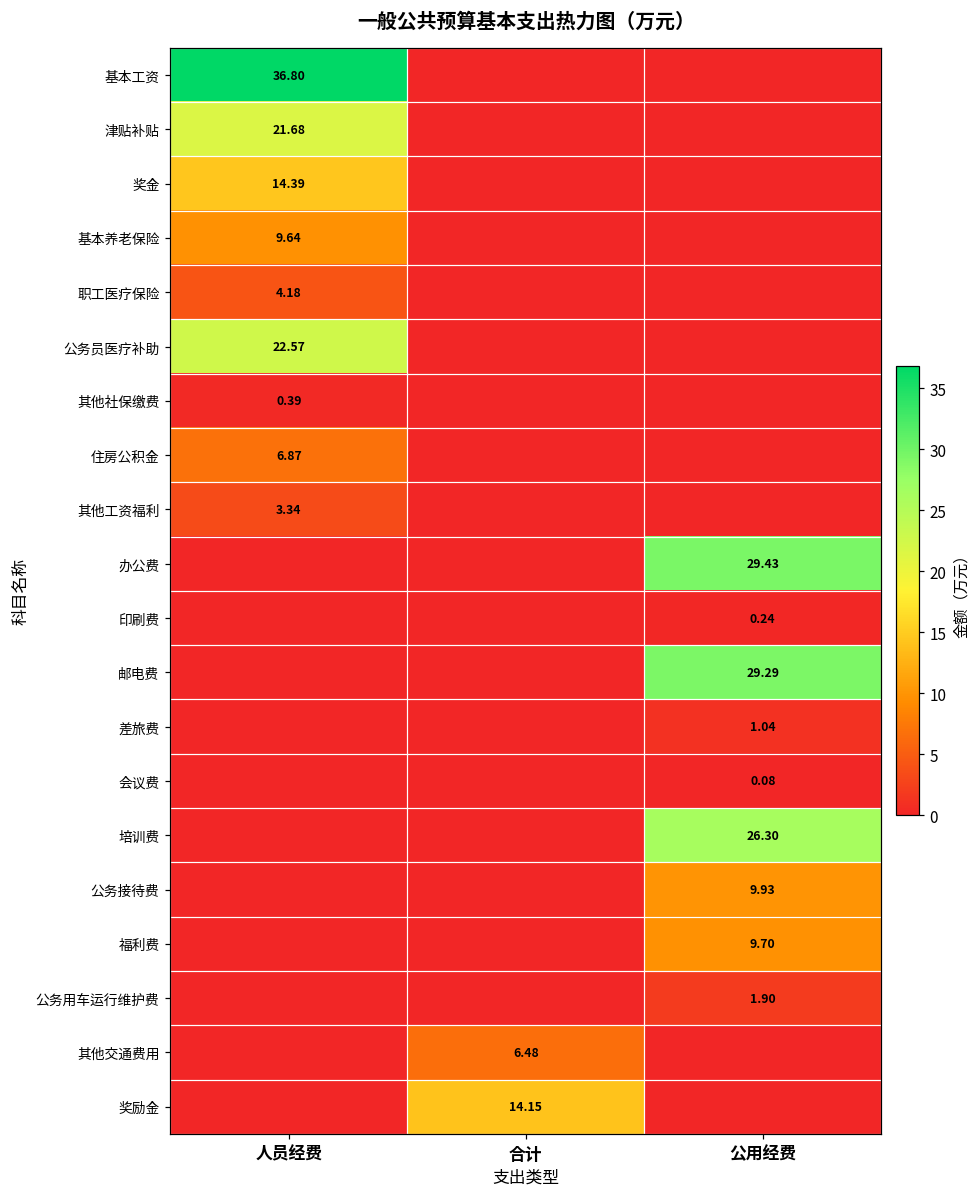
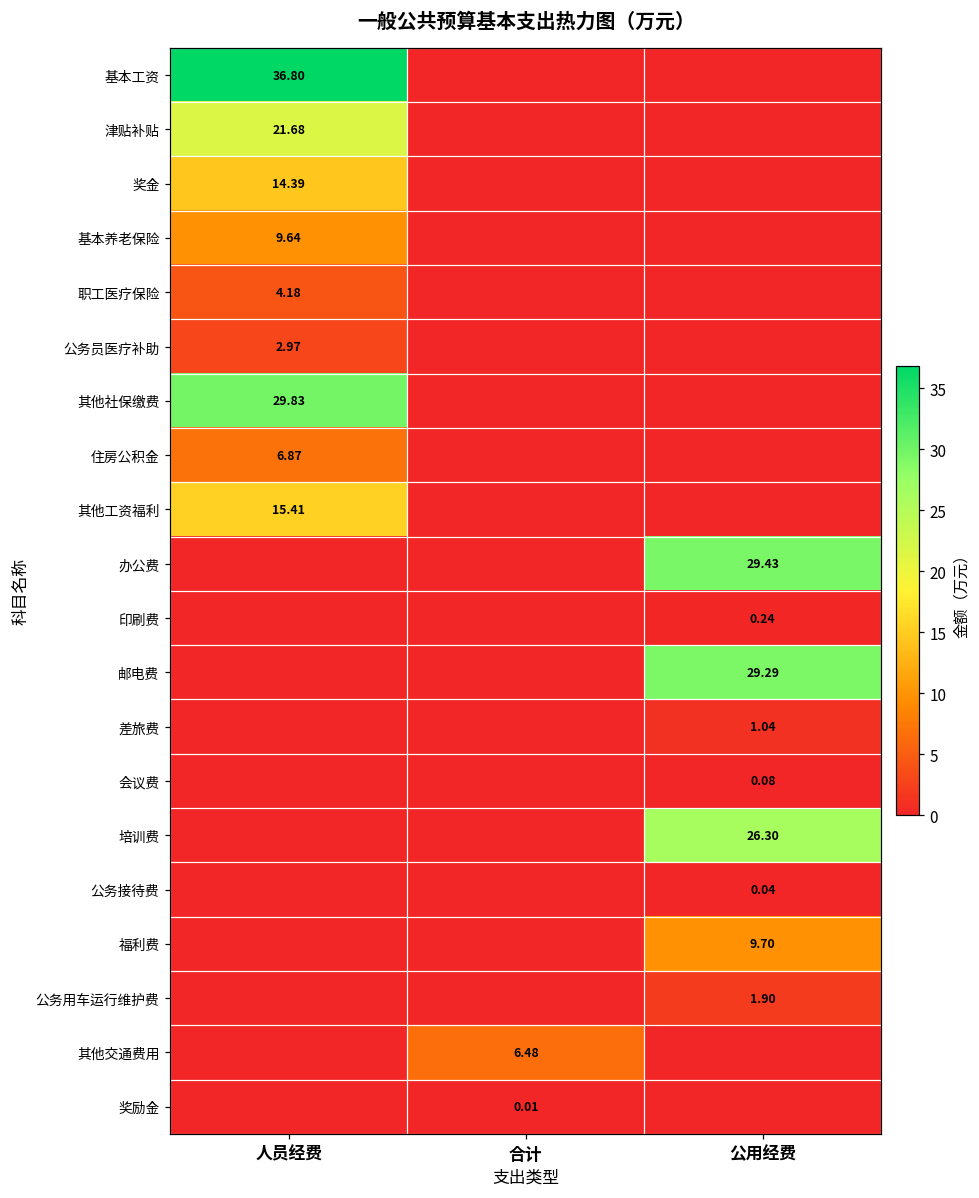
  {
    "基本工资": {
      "人员经费": 36.80
    },
    "津贴补贴": {
      "人员经费": 21.68
    },
    "奖金": {
      "人员经费": 14.39
    },
    "基本养老保险": {
      "人员经费": 9.64
    },
    "职工医疗保险": {
      "人员经费": 4.18
    },
    "公务员医疗补助": {
-     "人员经费": 22.57
+     "人员经费": 2.97
    },
    "其他社保缴费": {
-     "人员经费": 0.39
+     "人员经费": 29.83
    },
    "住房公积金": {
      "人员经费": 6.87
    },
    "其他工资福利": {
-     "人员经费": 3.34
+     "人员经费": 15.41
    },
    "办公费": {
      "公用经费": 29.43
    },
    "印刷费": {
      "公用经费": 0.24
    },
    "邮电费": {
      "公用经费": 29.29
    },
    "差旅费": {
      "公用经费": 1.04
    },
    "会议费": {
      "公用经费": 0.08
    },
    "培训费": {
      "公用经费": 26.30
    },
    "公务接待费": {
-     "公用经费": 9.93
+     "公用经费": 0.04
    },
    "福利费": {
      "公用经费": 9.70
    },
    "公务用车运行维护费": {
      "公用经费": 1.90
    },
    "其他交通费用": {
      "合计": 6.48
    },
    "奖励金": {
-     "合计": 14.15
+     "合计": 0.01
    }
  }
